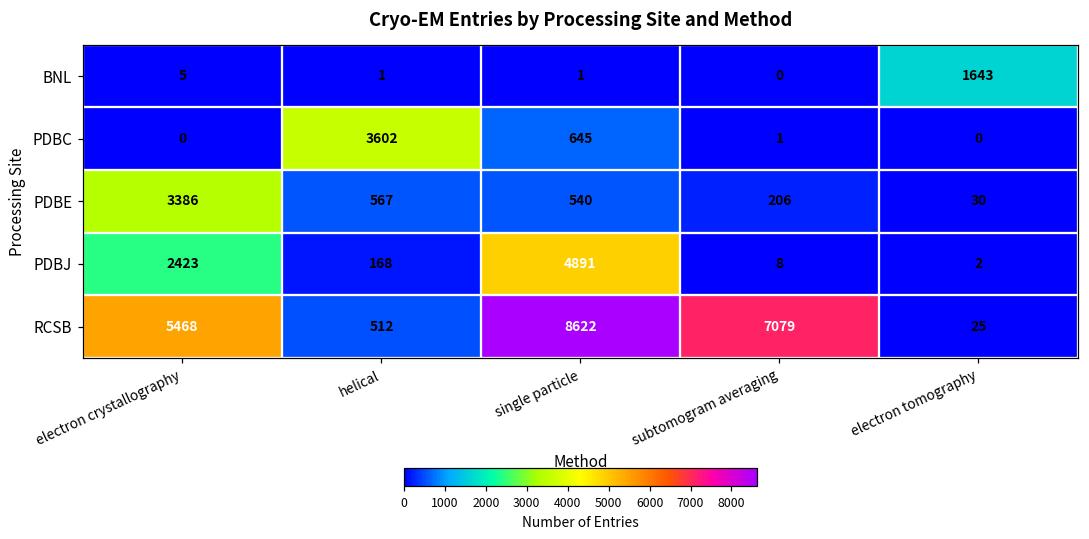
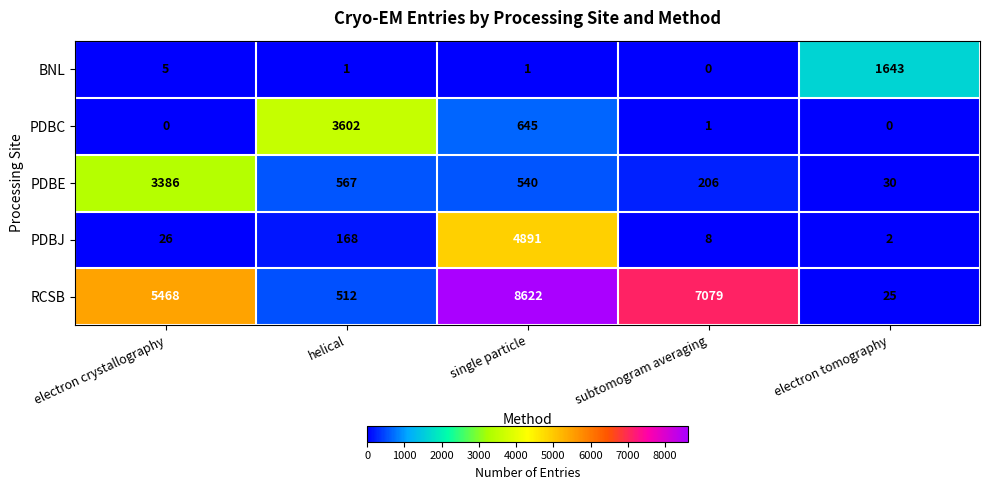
  {
    "BNL": {
      "electron crystallography": 5,
      "helical": 1,
      "single particle": 1,
      "subtomogram averaging": 0,
      "electron tomography": 1643
    },
    "PDBC": {
      "electron crystallography": 0,
      "helical": 3602,
      "single particle": 645,
      "subtomogram averaging": 1,
      "electron tomography": 0
    },
    "PDBE": {
      "electron crystallography": 3386,
      "helical": 567,
      "single particle": 540,
      "subtomogram averaging": 206,
      "electron tomography": 30
    },
    "PDBJ": {
-     "electron crystallography": 2423,
+     "electron crystallography": 26,
      "helical": 168,
      "single particle": 4891,
      "subtomogram averaging": 8,
      "electron tomography": 2
    },
    "RCSB": {
      "electron crystallography": 5468,
      "helical": 512,
      "single particle": 8622,
      "subtomogram averaging": 7079,
      "electron tomography": 25
    }
  }
